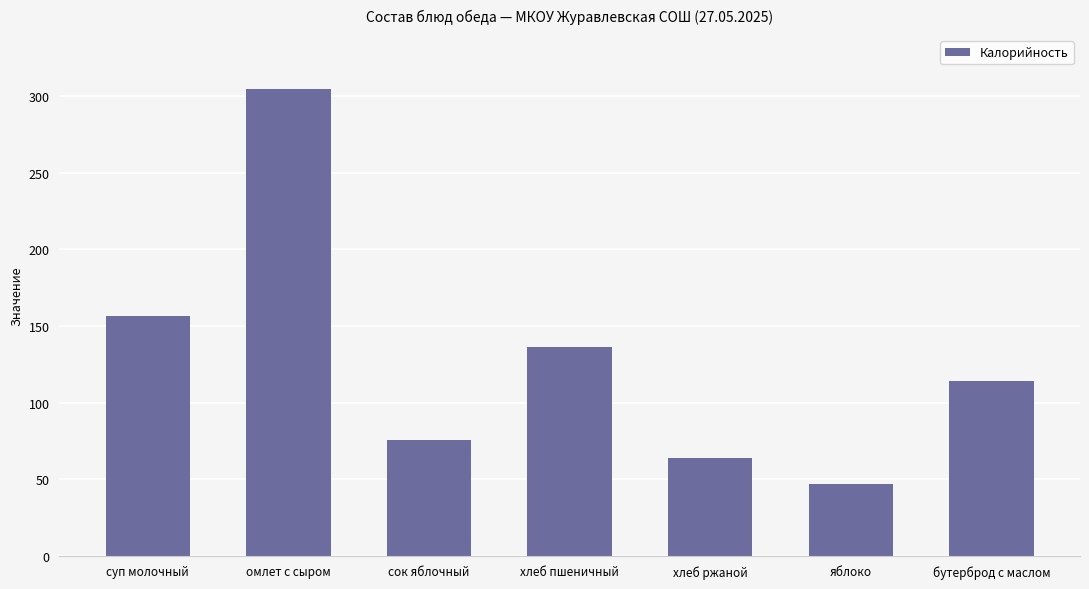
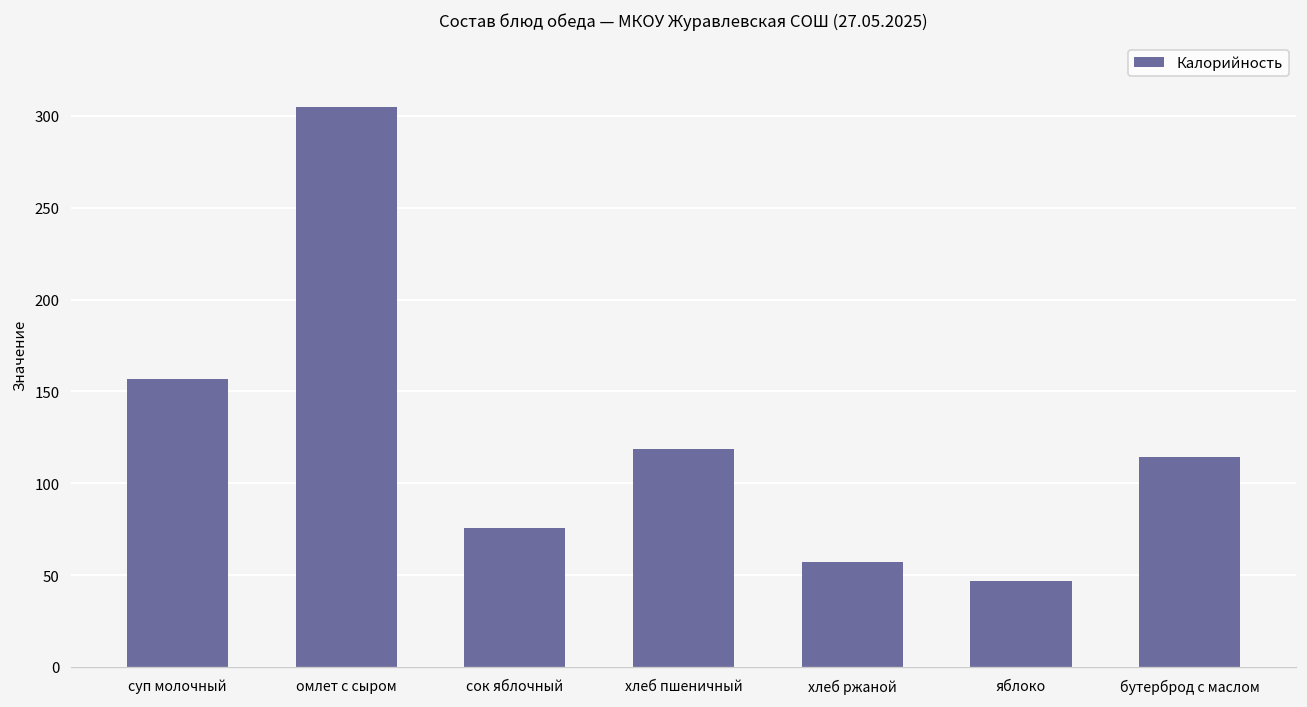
  {
    "суп молочный": 157,
    "омлет с сыром": 305,
    "сок яблочный": 76,
-   "хлеб пшеничный": 136,
-   "хлеб ржаной": 64,
+   "хлеб пшеничный": 118,
+   "хлеб ржаной": 57,
    "яблоко": 47,
    "бутерброд с маслом": 114
  }
